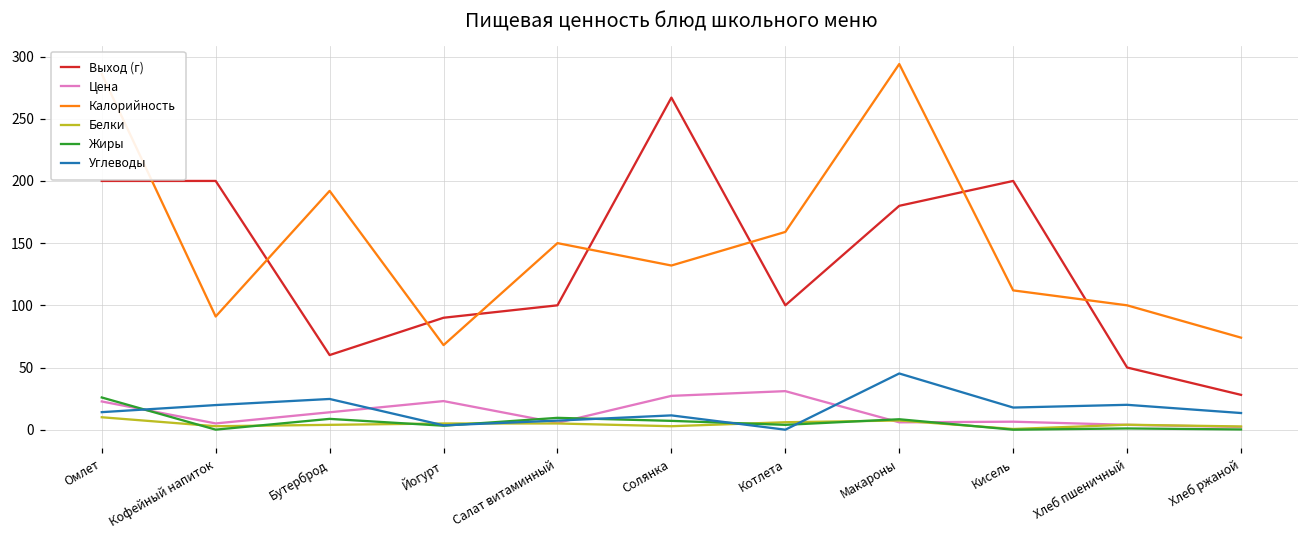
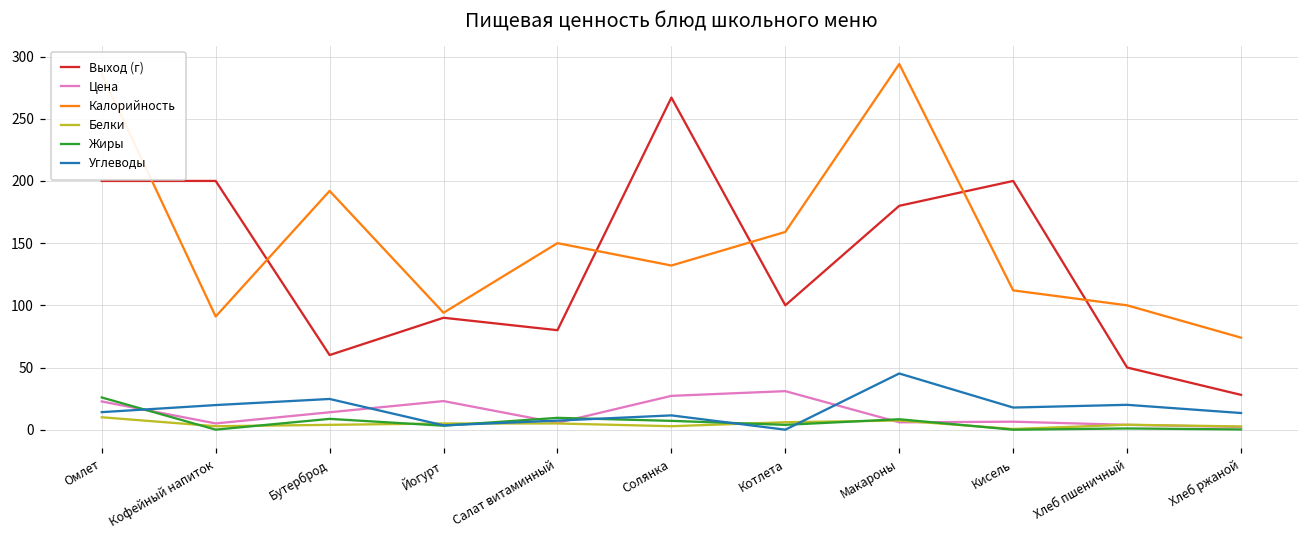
  {
    "Выход (г)": {
      "Омлет": 200,
      "Кофейный напиток": 200,
      "Бутерброд": 60,
      "Йогурт": 90,
-     "Салат витаминный": 100,
+     "Салат витаминный": 80,
      "Солянка": 267,
      "Котлета": 100,
      "Макароны": 180,
      "Кисель": 200,
      "Хлеб пшеничный": 50,
      "Хлеб ржаной": 28
    },
    "Цена": {
      "Омлет": 23,
      "Кофейный напиток": 5,
      "Бутерброд": 14,
      "Йогурт": 23,
      "Солянка": 27,
      "Котлета": 31,
      "Кисель": 6
    },
    "Калорийность": {
      "Кофейный напиток": 91,
      "Бутерброд": 192,
-     "Йогурт": 68,
+     "Йогурт": 94,
      "Салат витаминный": 150,
      "Солянка": 132,
      "Котлета": 159,
      "Макароны": 294,
      "Кисель": 112,
      "Хлеб пшеничный": 100,
      "Хлеб ржаной": 74
    },
    "Белки": {
      "Омлет": 10,
      "Кофейный напиток": 3,
      "Бутерброд": 4,
      "Солянка": 3
    },
    "Жиры": {
      "Омлет": 26,
      "Кофейный напиток": 0,
      "Бутерброд": 9,
      "Солянка": 7,
      "Хлеб пшеничный": 1
    },
    "Углеводы": {
      "Омлет": 14,
      "Кофейный напиток": 20,
      "Бутерброд": 25,
      "Солянка": 12,
      "Котлета": 0,
      "Макароны": 45,
      "Кисель": 18,
      "Хлеб пшеничный": 20,
      "Хлеб ржаной": 13
    }
  }
